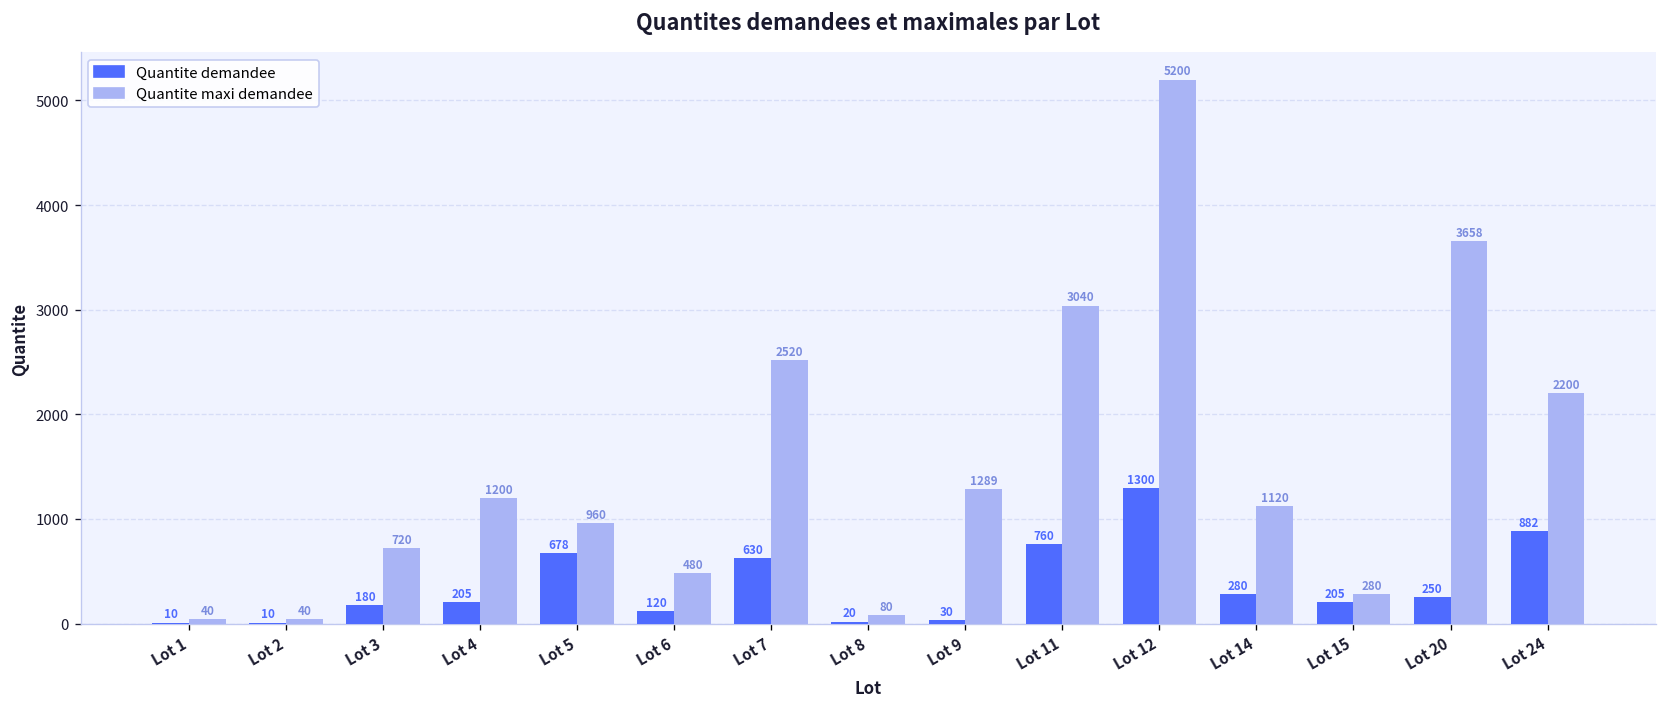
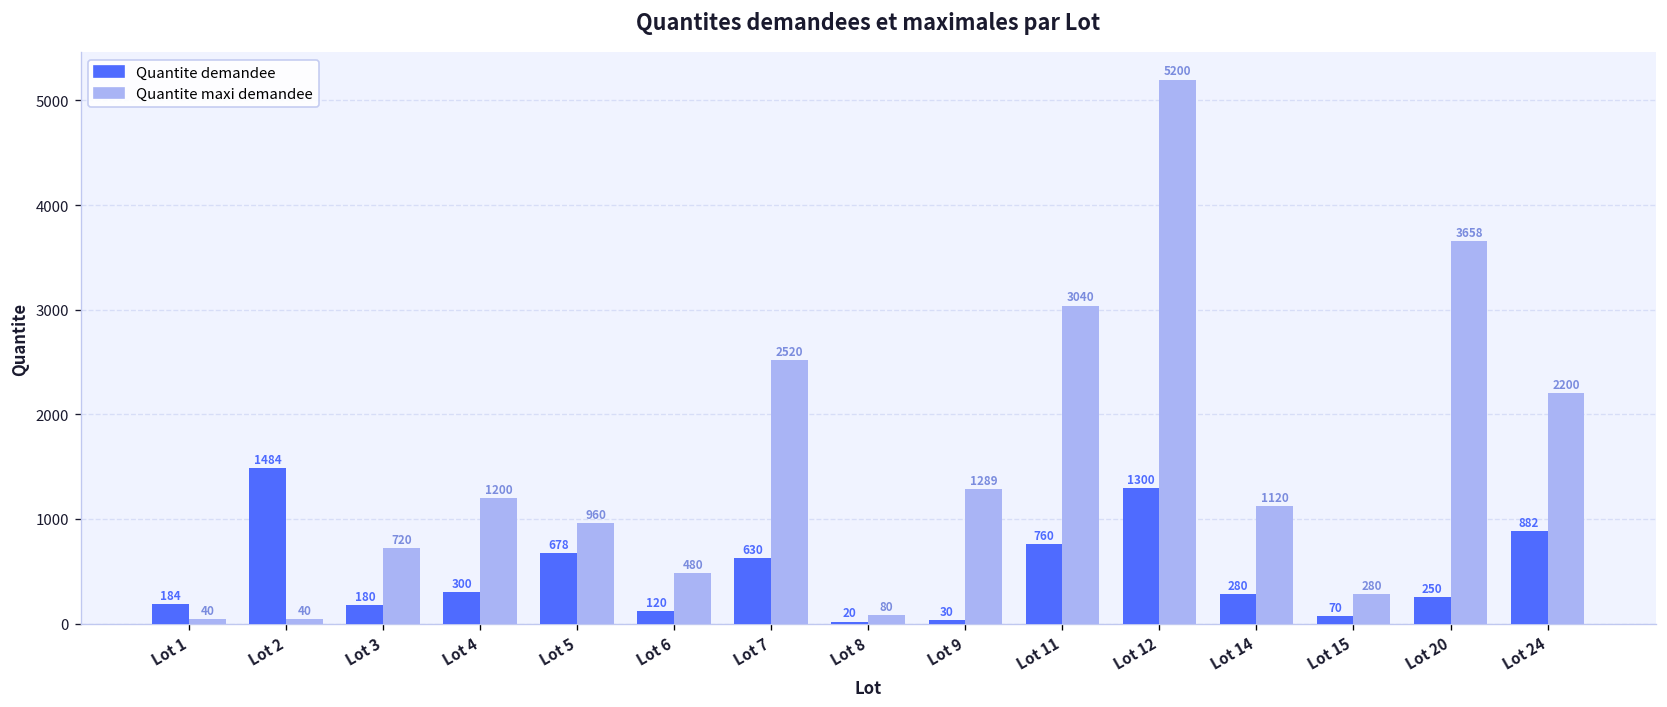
  {
    "Quantite demandee": {
-     "Lot 1": 10,
-     "Lot 2": 10,
+     "Lot 1": 184,
+     "Lot 2": 1484,
      "Lot 3": 180,
-     "Lot 4": 205,
+     "Lot 4": 300,
      "Lot 5": 678,
      "Lot 6": 120,
      "Lot 7": 630,
      "Lot 8": 20,
      "Lot 9": 30,
      "Lot 11": 760,
      "Lot 12": 1300,
      "Lot 14": 280,
-     "Lot 15": 205,
+     "Lot 15": 70,
      "Lot 20": 250,
      "Lot 24": 882
    },
    "Quantite maxi demandee": {
      "Lot 1": 40,
      "Lot 2": 40,
      "Lot 3": 720,
      "Lot 4": 1200,
      "Lot 5": 960,
      "Lot 6": 480,
      "Lot 7": 2520,
      "Lot 8": 80,
      "Lot 9": 1289,
      "Lot 11": 3040,
      "Lot 12": 5200,
      "Lot 14": 1120,
      "Lot 15": 280,
      "Lot 20": 3658,
      "Lot 24": 2200
    }
  }
